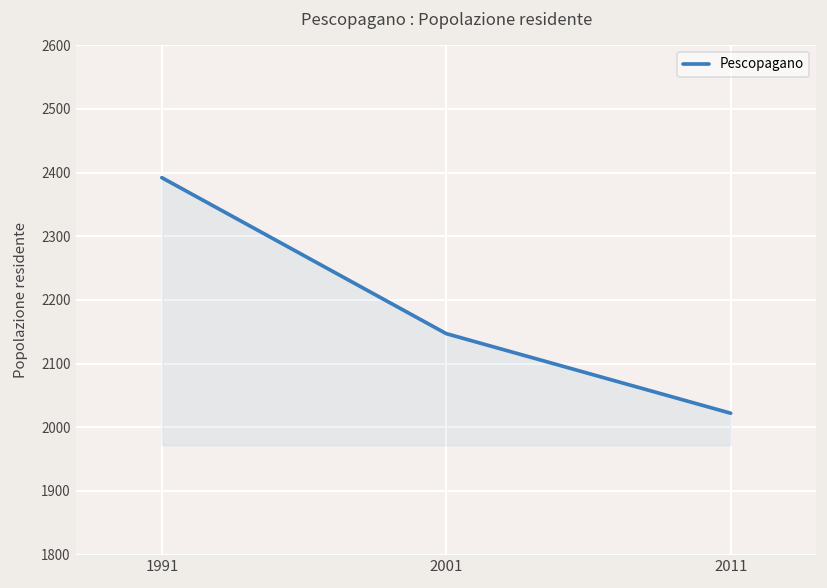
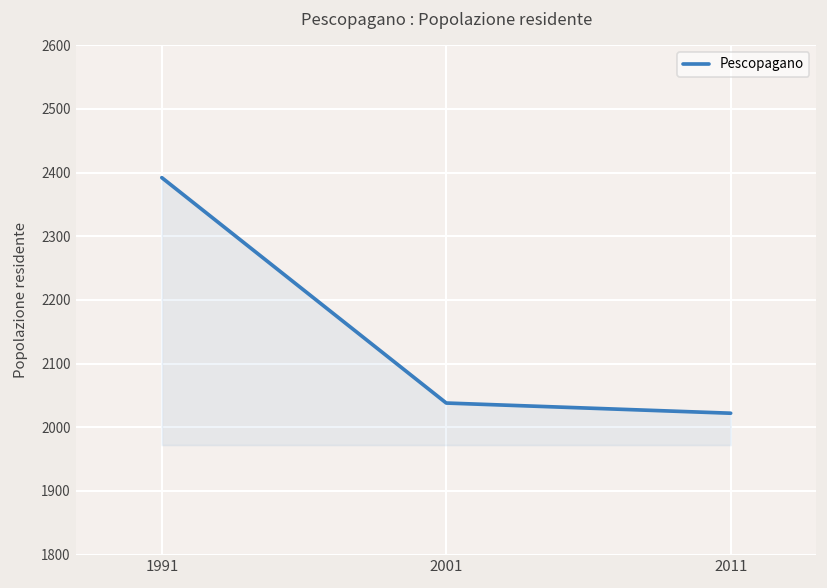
  {
    "1991": 2390,
-   "2001": 2150,
+   "2001": 2040,
    "2011": 2020
  }
